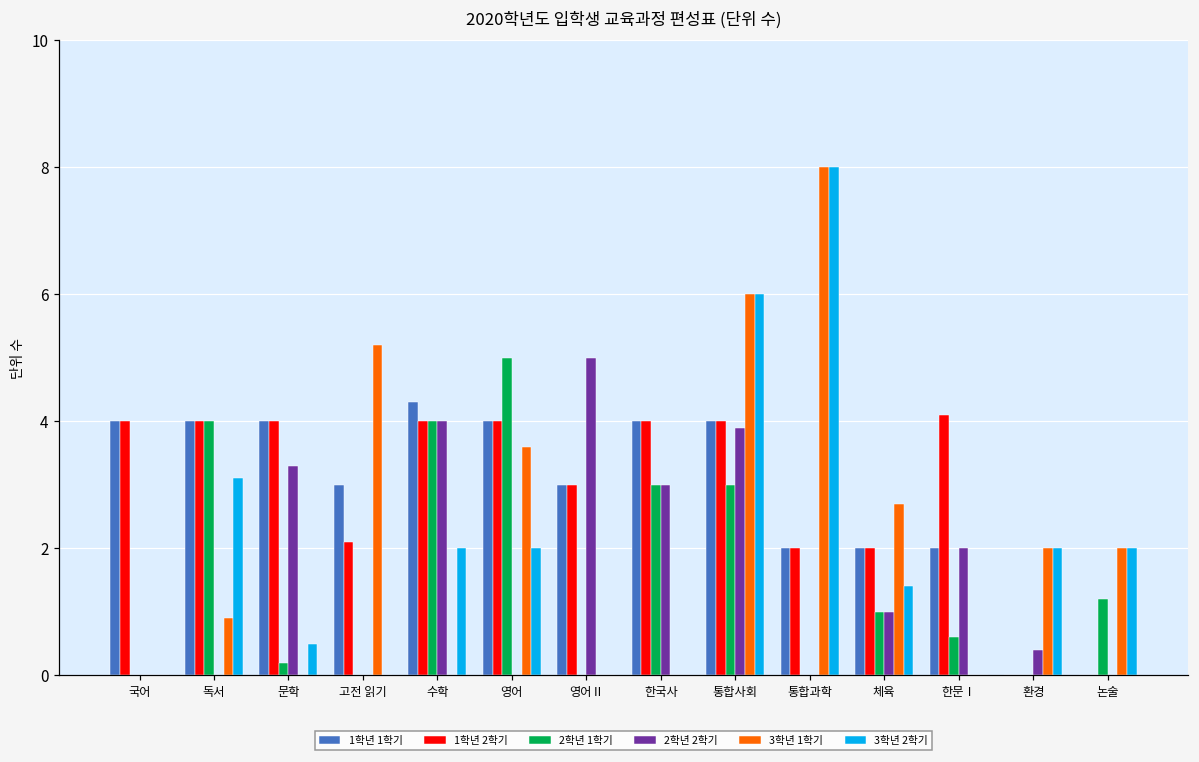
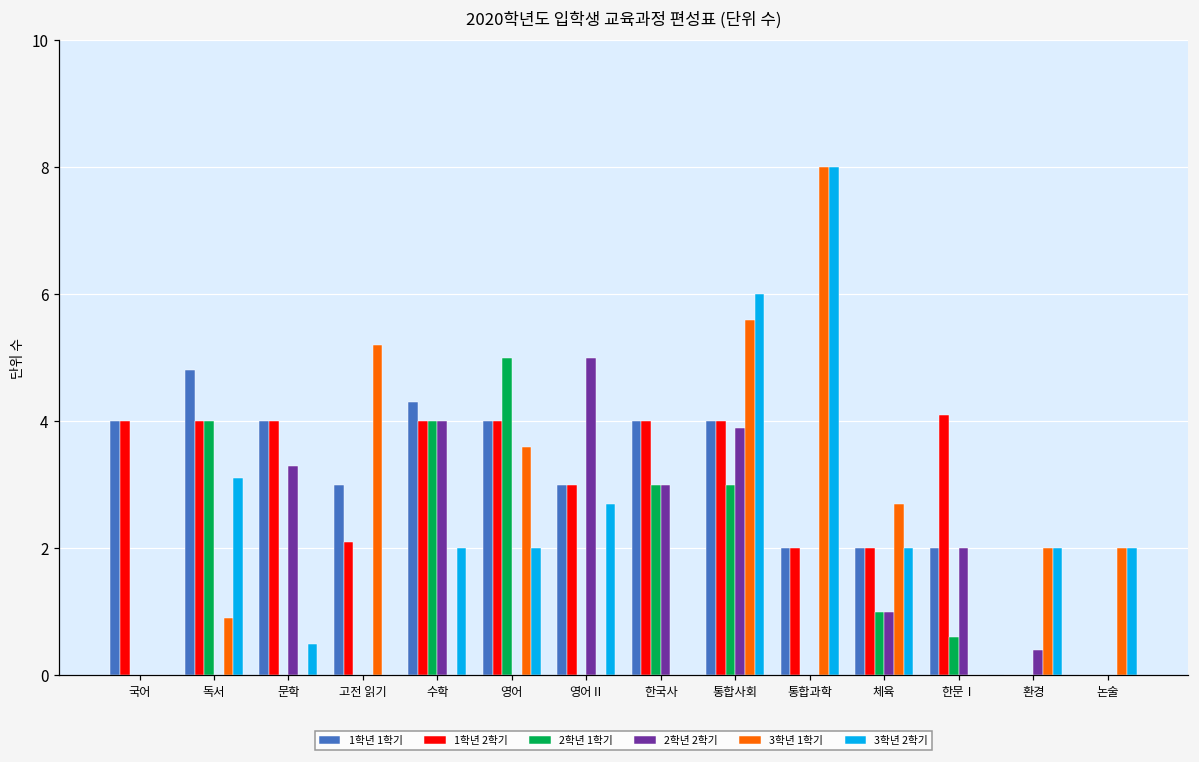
  {
    "1학년 1학기": {
      "국어": 4.0,
-     "독서": 4.0,
+     "독서": 4.8,
      "문학": 4.0,
      "고전 읽기": 3.0,
      "수학": 4.3,
      "영어": 4.0,
      "영어Ⅱ": 3.0,
      "한국사": 4.0,
      "통합사회": 4.0,
      "통합과학": 2.0,
      "체육": 2.0,
      "한문Ⅰ": 2.0,
      "환경": 0.0,
      "논술": 0.0
    },
    "1학년 2학기": {
      "국어": 4.0,
      "독서": 4.0,
      "문학": 4.0,
      "고전 읽기": 2.1,
      "수학": 4.0,
      "영어": 4.0,
      "영어Ⅱ": 3.0,
      "한국사": 4.0,
      "통합사회": 4.0,
      "통합과학": 2.0,
      "체육": 2.0,
      "한문Ⅰ": 4.1,
      "환경": 0.0,
      "논술": 0.0
    },
    "2학년 1학기": {
      "국어": 0.0,
      "독서": 4.0,
-     "문학": 0.2,
+     "문학": 0.0,
      "고전 읽기": 0.0,
      "수학": 4.0,
      "영어": 5.0,
      "영어Ⅱ": 0.0,
      "한국사": 3.0,
      "통합사회": 3.0,
      "통합과학": 0.0,
      "체육": 1.0,
      "한문Ⅰ": 0.6,
      "환경": 0.0,
-     "논술": 1.2
+     "논술": 0.0
    },
    "2학년 2학기": {
      "국어": 0.0,
      "독서": 0.0,
      "문학": 3.3,
      "고전 읽기": 0.0,
      "수학": 4.0,
      "영어": 0.0,
      "영어Ⅱ": 5.0,
      "한국사": 3.0,
      "통합사회": 3.9,
      "통합과학": 0.0,
      "체육": 1.0,
      "한문Ⅰ": 2.0,
      "환경": 0.4,
      "논술": 0.0
    },
    "3학년 1학기": {
      "국어": 0.0,
      "독서": 0.9,
      "문학": 0.0,
      "고전 읽기": 5.2,
      "수학": 0.0,
      "영어": 3.6,
      "영어Ⅱ": 0.0,
      "한국사": 0.0,
-     "통합사회": 6.0,
+     "통합사회": 5.6,
      "통합과학": 8.0,
      "체육": 2.7,
      "한문Ⅰ": 0.0,
      "환경": 2.0,
      "논술": 2.0
    },
    "3학년 2학기": {
      "국어": 0.0,
      "독서": 3.1,
      "문학": 0.5,
      "고전 읽기": 0.0,
      "수학": 2.0,
      "영어": 2.0,
-     "영어Ⅱ": 0.0,
+     "영어Ⅱ": 2.7,
      "한국사": 0.0,
      "통합사회": 6.0,
      "통합과학": 8.0,
-     "체육": 1.4,
+     "체육": 2.0,
      "한문Ⅰ": 0.0,
      "환경": 2.0,
      "논술": 2.0
    }
  }
